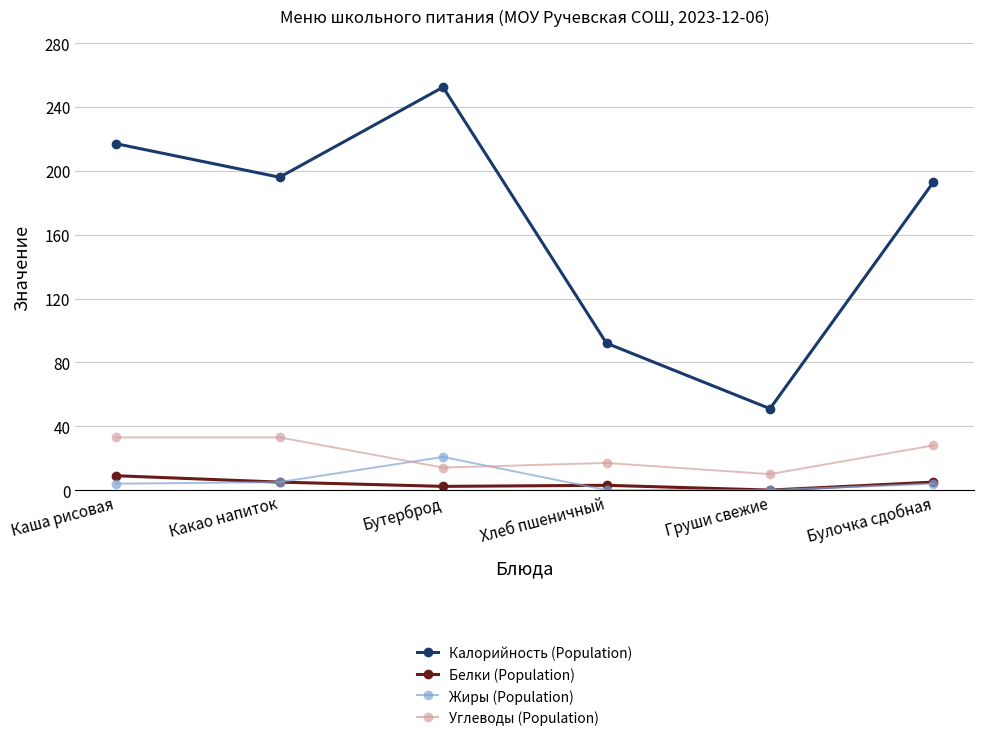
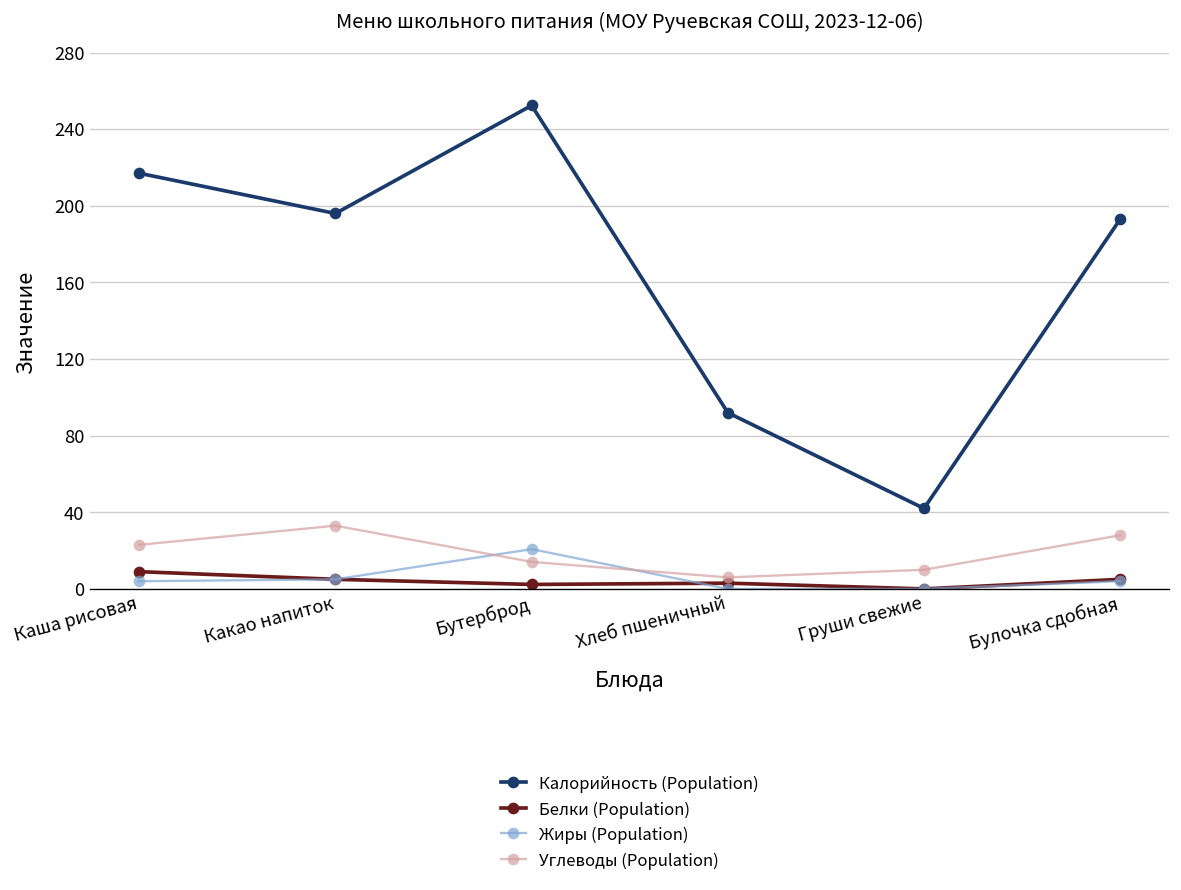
  {
    "Калорийность (Population)": {
      "Каша рисовая": 217,
      "Какао напиток": 196,
      "Бутерброд": 252,
      "Хлеб пшеничный": 92,
-     "Груши свежие": 51,
+     "Груши свежие": 42,
      "Булочка сдобная": 193
    },
    "Белки (Population)": {
      "Каша рисовая": 9,
      "Бутерброд": 2,
      "Хлеб пшеничный": 3
    },
    "Жиры (Population)": {
      "Каша рисовая": 4,
      "Бутерброд": 21,
      "Хлеб пшеничный": 0
    },
    "Углеводы (Population)": {
-     "Каша рисовая": 33,
+     "Каша рисовая": 23,
      "Какао напиток": 33,
      "Бутерброд": 14,
-     "Хлеб пшеничный": 17,
+     "Хлеб пшеничный": 6,
      "Груши свежие": 10,
      "Булочка сдобная": 28
    }
  }
